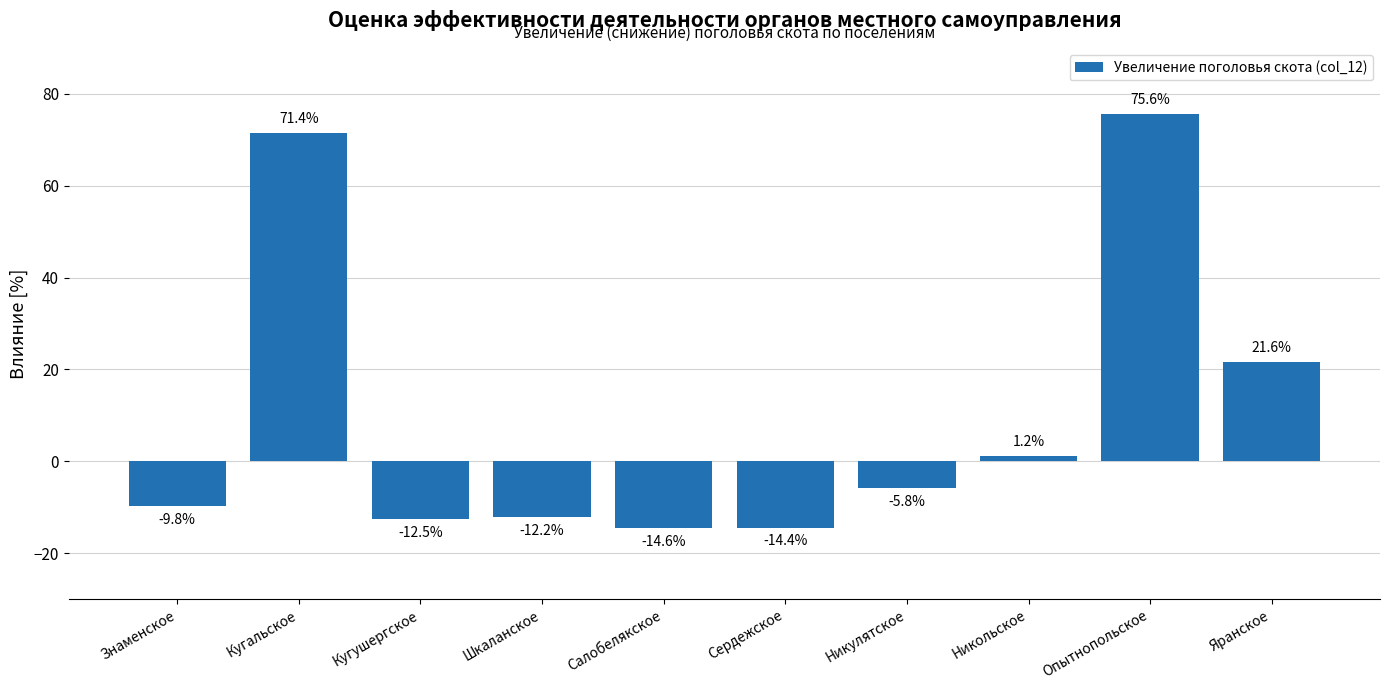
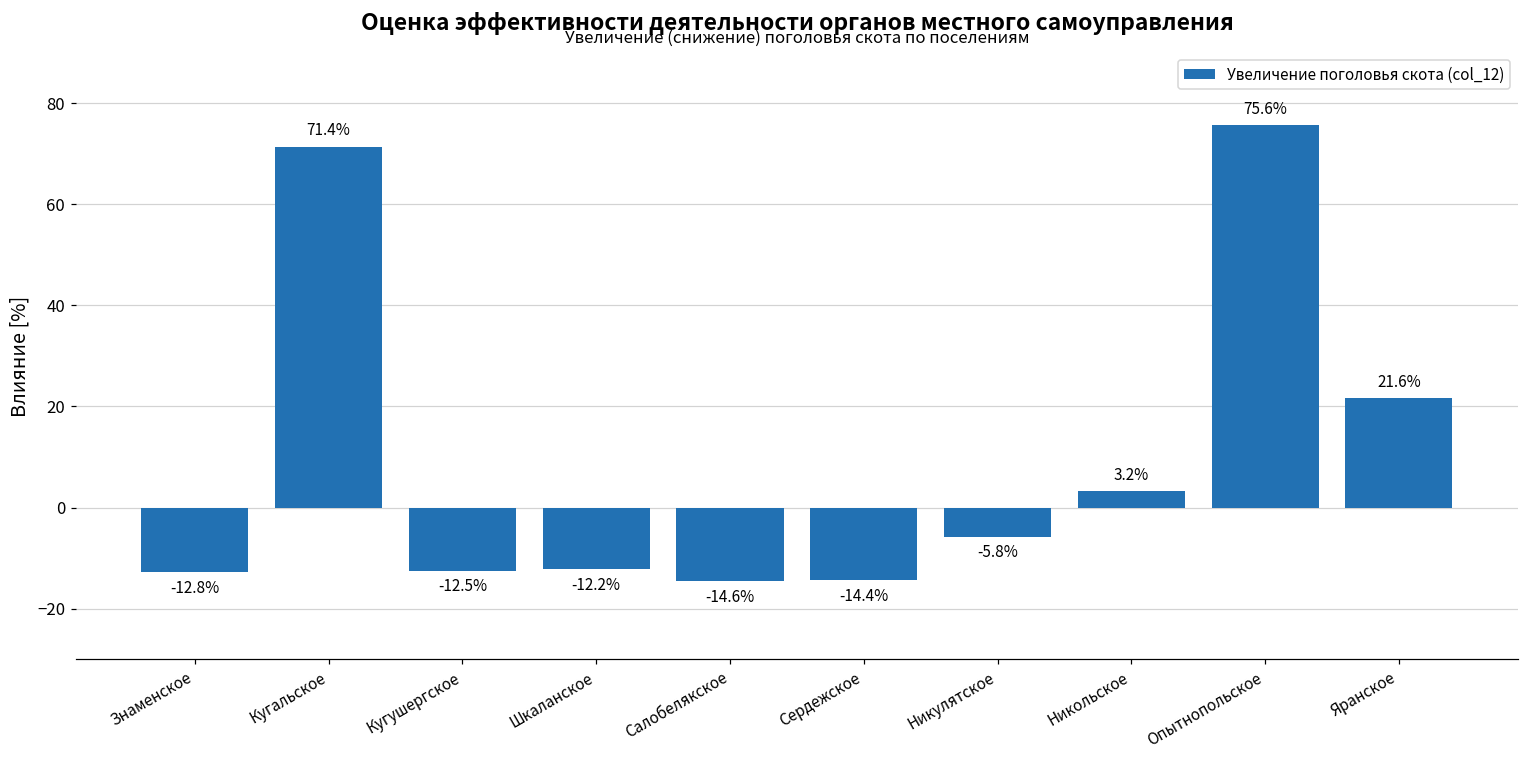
  {
-   "Знаменское": "-9.8%",
+   "Знаменское": "-12.8%",
    "Кугальское": "71.4%",
    "Кугушергское": "-12.5%",
    "Шкаланское": "-12.2%",
    "Салобелякское": "-14.6%",
    "Сердежское": "-14.4%",
    "Никулятское": "-5.8%",
-   "Никольское": "1.2%",
+   "Никольское": "3.2%",
    "Опытнопольское": "75.6%",
    "Яранское": "21.6%"
  }
